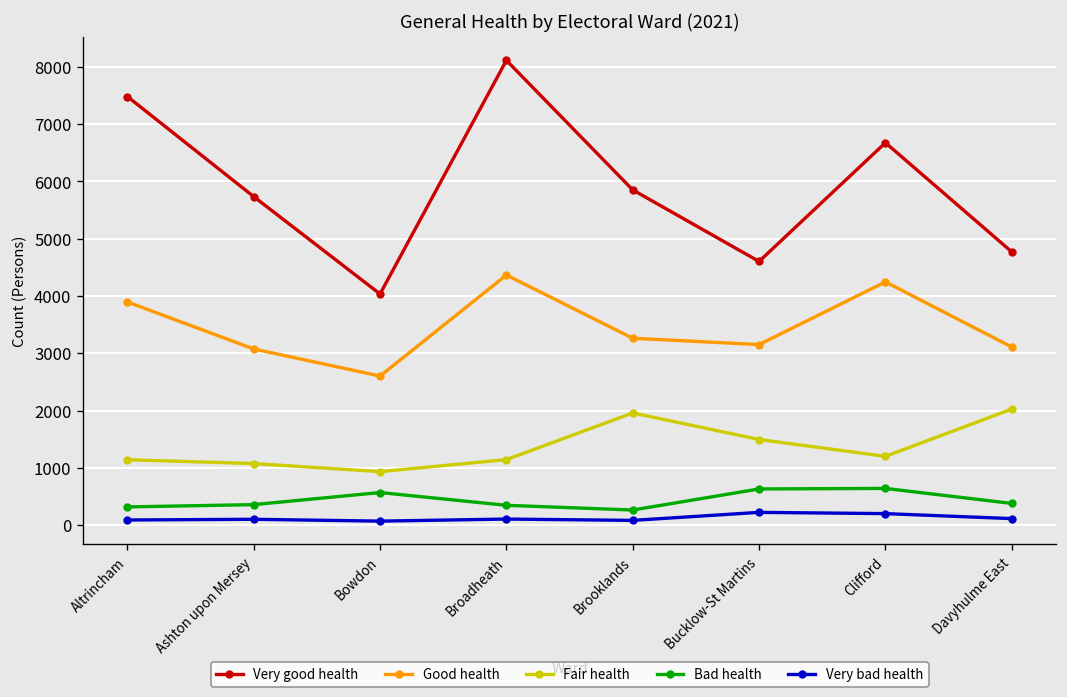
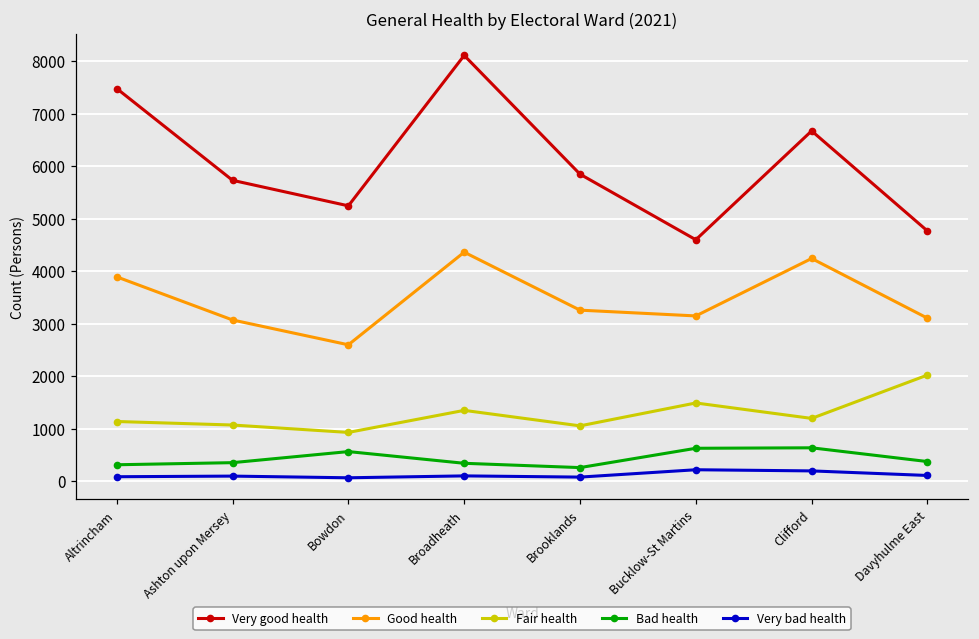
  {
    "Very good health": {
      "Altrincham": 7500,
      "Ashton upon Mersey": 5700,
-     "Bowdon": 4000,
+     "Bowdon": 5300,
      "Broadheath": 8100,
      "Brooklands": 5900,
      "Bucklow-St Martins": 4600,
      "Clifford": 6700,
      "Davyhulme East": 4800
    },
    "Good health": {
      "Altrincham": 3900,
      "Ashton upon Mersey": 3100,
      "Bowdon": 2600,
      "Broadheath": 4400,
      "Brooklands": 3300,
      "Bucklow-St Martins": 3200,
      "Clifford": 4200,
      "Davyhulme East": 3100
    },
    "Fair health": {
      "Altrincham": 1100,
      "Ashton upon Mersey": 1100,
      "Bowdon": 900,
-     "Broadheath": 1100,
-     "Brooklands": 2000,
+     "Broadheath": 1400,
+     "Brooklands": 1100,
      "Bucklow-St Martins": 1500,
      "Clifford": 1200,
      "Davyhulme East": 2000
    },
    "Bad health": {
      "Altrincham": 300,
      "Ashton upon Mersey": 400,
      "Bowdon": 600,
      "Broadheath": 300,
      "Brooklands": 300,
      "Bucklow-St Martins": 600,
      "Clifford": 600,
      "Davyhulme East": 400
    },
    "Very bad health": {
      "Altrincham": 100,
      "Ashton upon Mersey": 100,
      "Bowdon": 100,
      "Broadheath": 100,
      "Brooklands": 100,
      "Bucklow-St Martins": 200,
      "Clifford": 200,
      "Davyhulme East": 100
    }
  }
